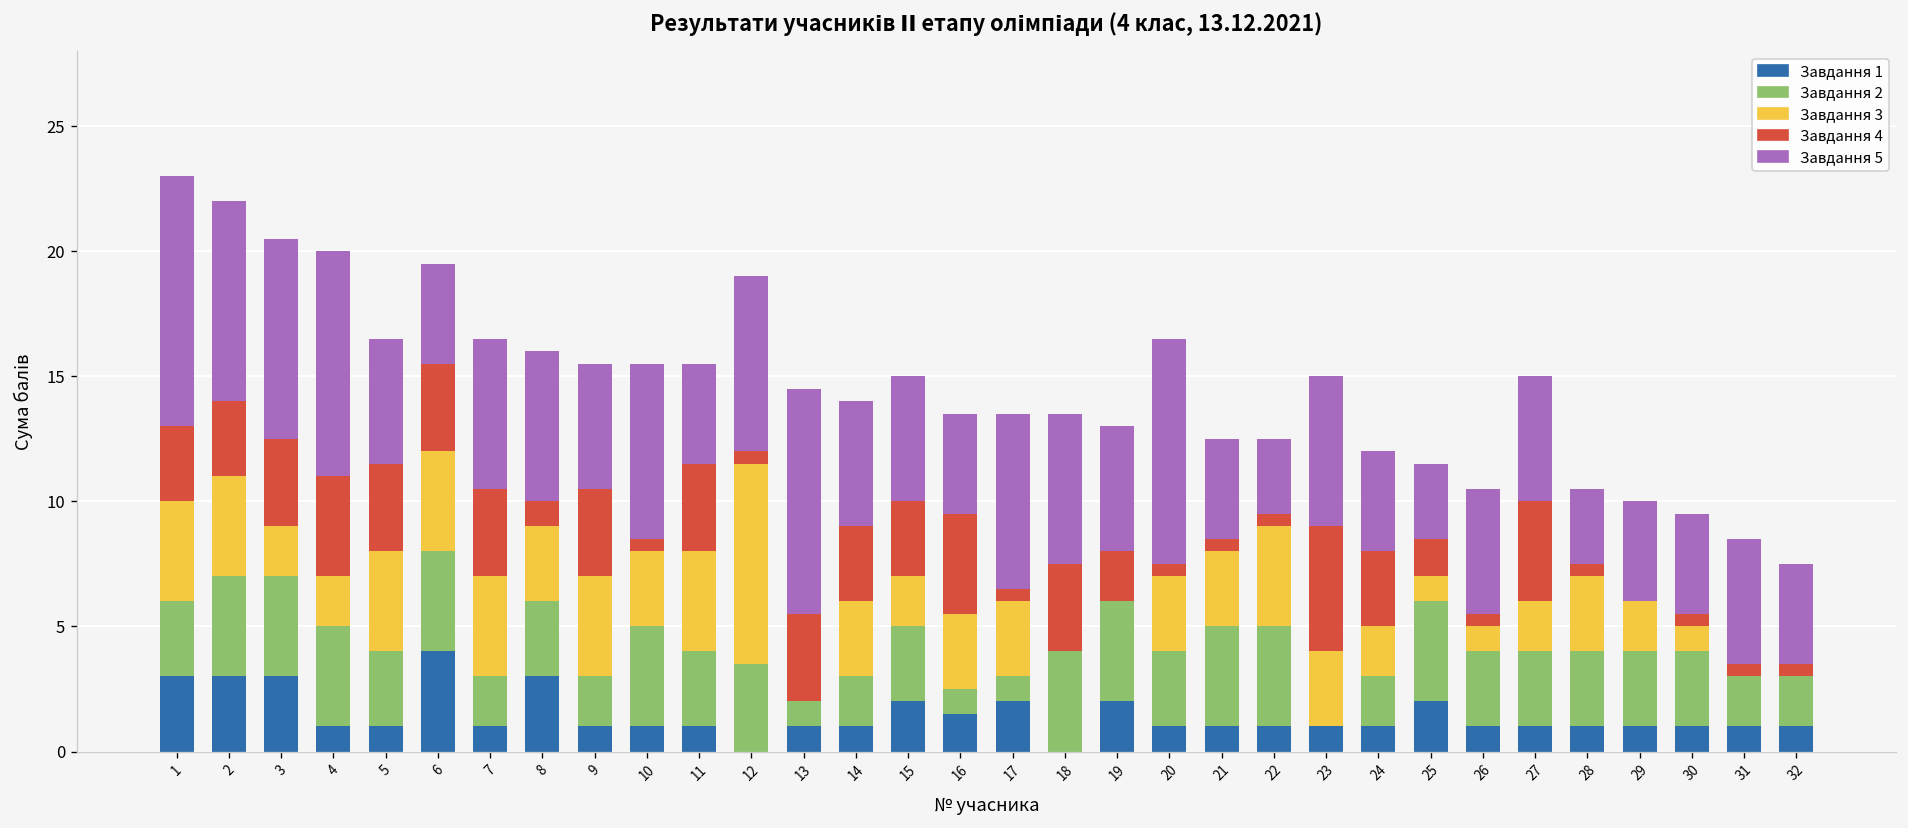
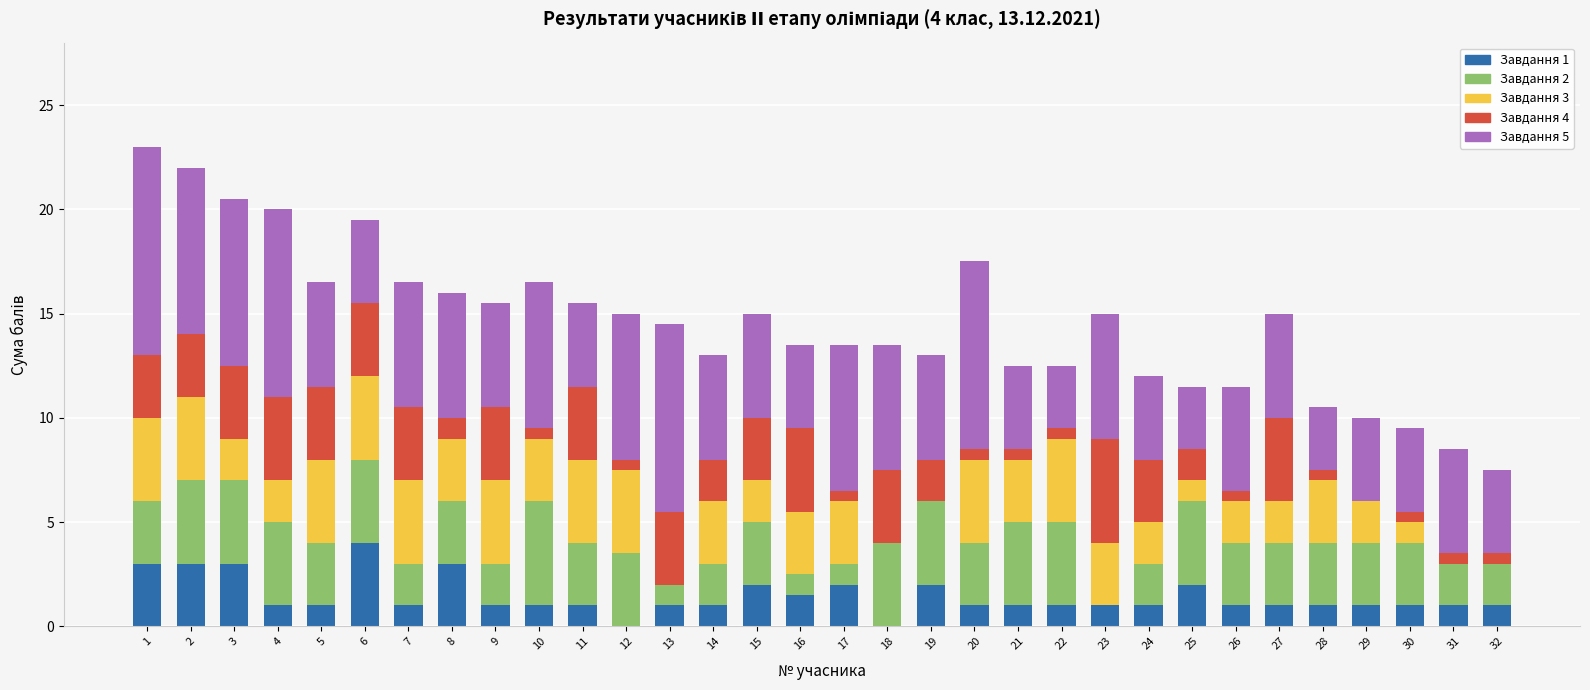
  {
    "Завдання 1": {
      "1": 3,
      "2": 3,
      "3": 3,
      "4": 1,
      "5": 1,
      "6": 4,
      "7": 1,
      "8": 3,
      "9": 1,
      "10": 1,
      "11": 1,
      "12": 0,
      "13": 1,
      "14": 1,
      "15": 2,
      "16": 1.5,
      "17": 2,
      "18": 0,
      "19": 2,
      "20": 1,
      "21": 1,
      "22": 1,
      "23": 1,
      "24": 1,
      "25": 2,
      "26": 1,
      "27": 1,
      "28": 1,
      "29": 1,
      "30": 1,
      "31": 1,
      "32": 1
    },
    "Завдання 2": {
      "1": 3,
      "2": 4,
      "3": 4,
      "4": 4,
      "5": 3,
      "6": 4,
      "7": 2,
      "8": 3,
      "9": 2,
-     "10": 4,
+     "10": 5,
      "11": 3,
      "12": 3.5,
      "13": 1,
      "14": 2,
      "15": 3,
      "16": 1,
      "17": 1,
      "18": 4,
      "19": 4,
      "20": 3,
      "21": 4,
      "22": 4,
      "23": 0,
      "24": 2,
      "25": 4,
      "26": 3,
      "27": 3,
      "28": 3,
      "29": 3,
      "30": 3,
      "31": 2,
      "32": 2
    },
    "Завдання 3": {
      "1": 4,
      "2": 4,
      "3": 2,
      "4": 2,
      "5": 4,
      "6": 4,
      "7": 4,
      "8": 3,
      "9": 4,
      "10": 3,
      "11": 4,
-     "12": 8,
+     "12": 4,
      "13": 0,
      "14": 3,
      "15": 2,
      "16": 3,
      "17": 3,
      "18": 0,
      "19": 0,
-     "20": 3,
+     "20": 4,
      "21": 3,
      "22": 4,
      "23": 3,
      "24": 2,
      "25": 1,
-     "26": 1,
+     "26": 2,
      "27": 2,
      "28": 3,
      "29": 2,
      "30": 1,
      "31": 0,
      "32": 0
    },
    "Завдання 4": {
      "1": 3,
      "2": 3,
      "3": 3.5,
      "4": 4,
      "5": 3.5,
      "6": 3.5,
      "7": 3.5,
      "8": 1,
      "9": 3.5,
      "10": 0.5,
      "11": 3.5,
      "12": 0.5,
      "13": 3.5,
-     "14": 3,
+     "14": 2,
      "15": 3,
      "16": 4,
      "17": 0.5,
      "18": 3.5,
      "19": 2,
      "20": 0.5,
      "21": 0.5,
      "22": 0.5,
      "23": 5,
      "24": 3,
      "25": 1.5,
      "26": 0.5,
      "27": 4,
      "28": 0.5,
      "29": 0,
      "30": 0.5,
      "31": 0.5,
      "32": 0.5
    },
    "Завдання 5": {
      "1": 10,
      "2": 8,
      "3": 8,
      "4": 9,
      "5": 5,
      "6": 4,
      "7": 6,
      "8": 6,
      "9": 5,
      "10": 7,
      "11": 4,
      "12": 7,
      "13": 9,
      "14": 5,
      "15": 5,
      "16": 4,
      "17": 7,
      "18": 6,
      "19": 5,
      "20": 9,
      "21": 4,
      "22": 3,
      "23": 6,
      "24": 4,
      "25": 3,
      "26": 5,
      "27": 5,
      "28": 3,
      "29": 4,
      "30": 4,
      "31": 5,
      "32": 4
    }
  }
